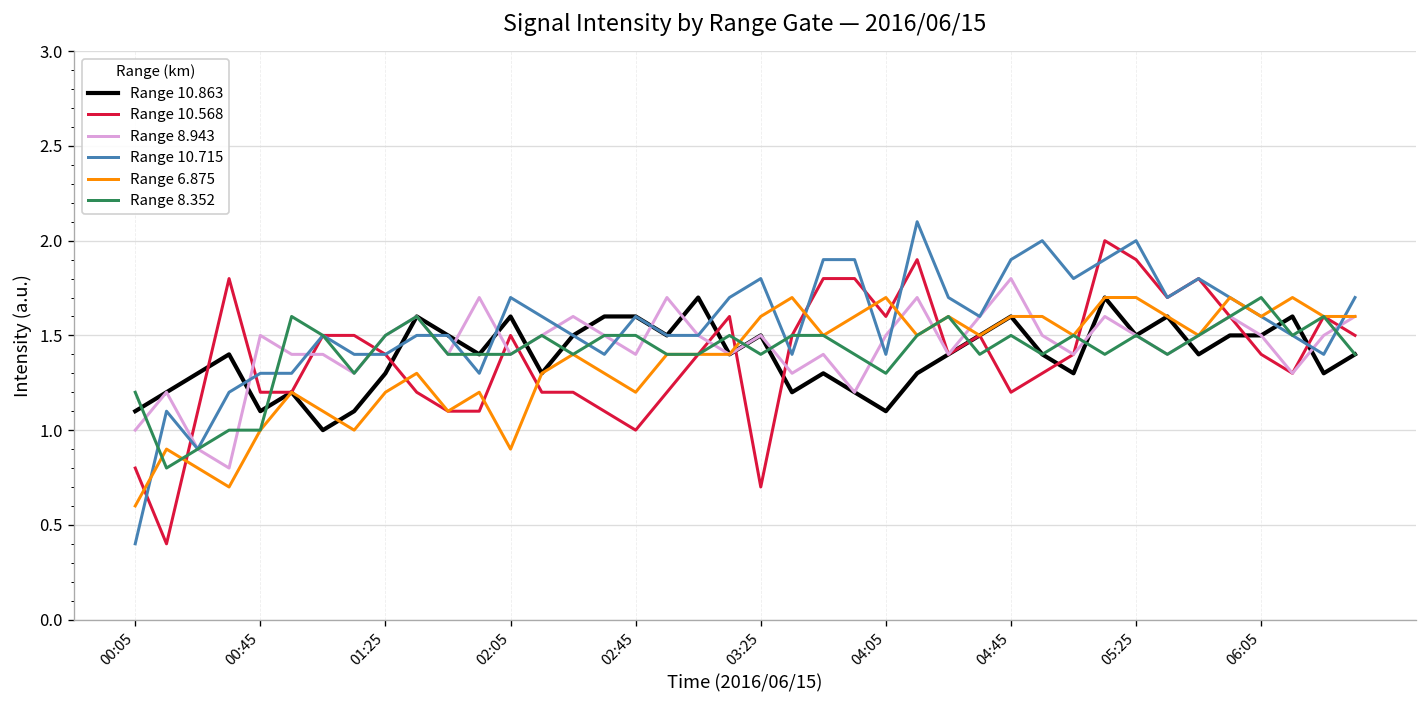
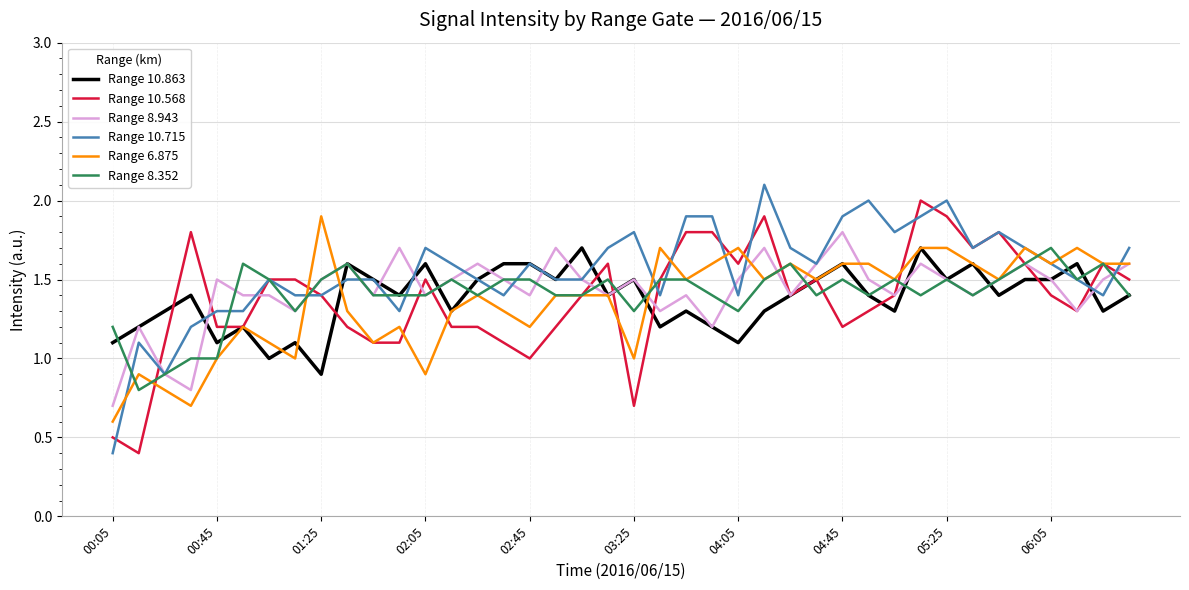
  {
    "Range 10.863": {
      "00:05": 1.1,
      "00:45": 1.1,
-     "01:25": 1.3,
+     "01:25": 0.9,
      "02:05": 1.6,
      "04:05": 1.1
    },
    "Range 10.568": {
-     "00:05": 0.8,
+     "00:05": 0.5,
      "00:45": 1.2,
      "02:05": 1.5,
      "02:45": 1.0,
      "03:25": 0.7,
      "04:05": 1.6,
      "04:45": 1.2,
      "05:25": 1.9,
      "06:05": 1.4
    },
    "Range 8.943": {
-     "00:05": 1.0,
+     "00:05": 0.7,
      "00:45": 1.5,
      "02:45": 1.4,
      "04:05": 1.5,
      "04:45": 1.8
    },
    "Range 10.715": {
      "00:05": 0.4,
      "00:45": 1.3,
      "02:05": 1.7,
      "03:25": 1.8,
      "04:05": 1.4,
      "04:45": 1.9,
      "05:25": 2.0
    },
    "Range 6.875": {
      "00:05": 0.6,
-     "01:25": 1.2,
+     "01:25": 1.9,
      "02:05": 0.9,
      "02:45": 1.2,
-     "03:25": 1.6,
+     "03:25": 1.0,
      "04:05": 1.7,
      "05:25": 1.7
    },
    "Range 8.352": {
      "00:05": 1.2,
      "02:45": 1.5,
-     "03:25": 1.4,
+     "03:25": 1.3,
      "04:05": 1.3,
      "04:45": 1.5,
      "06:05": 1.7
    }
  }
